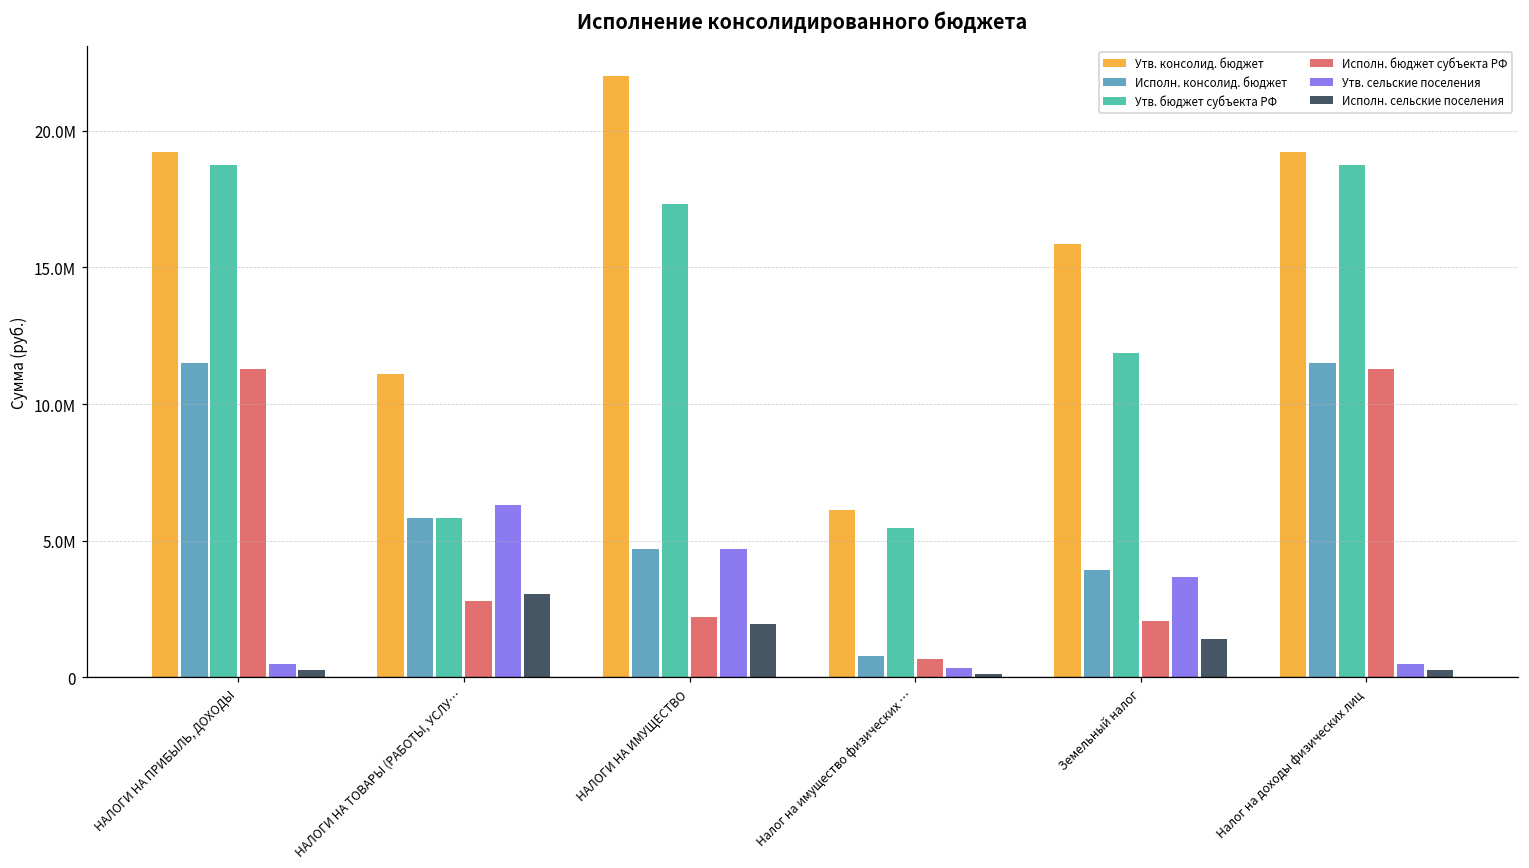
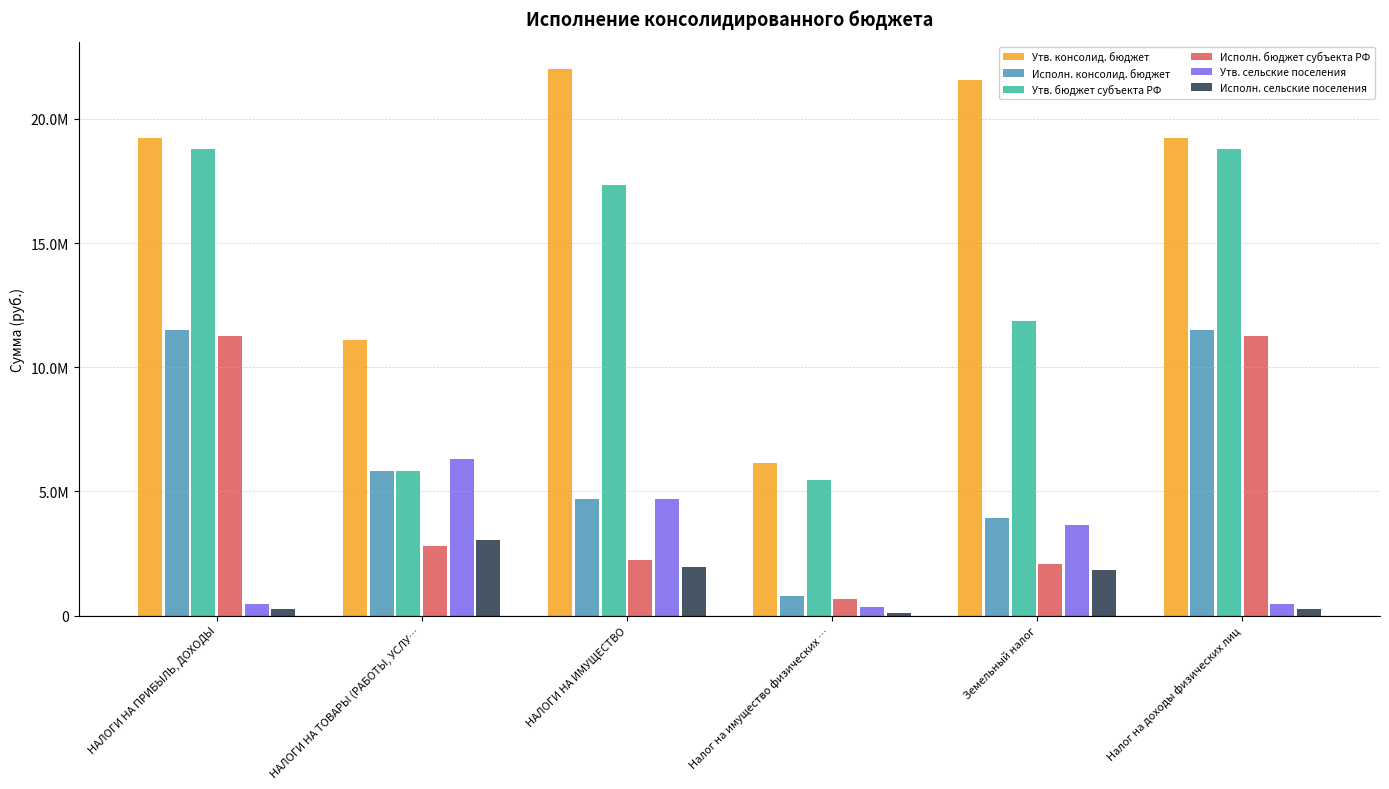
  {
    "Утв. консолид. бюджет": {
      "НАЛОГИ НА ПРИБЫЛЬ, ДОХОДЫ": 19200000,
      "НАЛОГИ НА ТОВАРЫ (РАБОТЫ, УСЛУ…": 11100000,
      "НАЛОГИ НА ИМУЩЕСТВО": 22000000,
      "Налог на имущество физических …": 6100000,
-     "Земельный налог": 15900000,
+     "Земельный налог": 21600000,
      "Налог на доходы физических лиц": 19200000
    },
    "Исполн. бюджет субъекта РФ": {
      "НАЛОГИ НА ПРИБЫЛЬ, ДОХОДЫ": 11300000,
      "НАЛОГИ НА ТОВАРЫ (РАБОТЫ, УСЛУ…": 2800000,
      "НАЛОГИ НА ИМУЩЕСТВО": 2200000,
      "Налог на имущество физических …": 700000,
      "Земельный налог": 2100000,
      "Налог на доходы физических лиц": 11300000
    },
    "Утв. сельские поселения": {
      "НАЛОГИ НА ПРИБЫЛЬ, ДОХОДЫ": 500000,
      "НАЛОГИ НА ТОВАРЫ (РАБОТЫ, УСЛУ…": 6300000,
      "НАЛОГИ НА ИМУЩЕСТВО": 4700000,
      "Налог на имущество физических …": 300000,
      "Земельный налог": 3700000,
      "Налог на доходы физических лиц": 500000
    },
    "Исполн. сельские поселения": {
      "НАЛОГИ НА ПРИБЫЛЬ, ДОХОДЫ": 200000,
      "НАЛОГИ НА ТОВАРЫ (РАБОТЫ, УСЛУ…": 3000000,
      "НАЛОГИ НА ИМУЩЕСТВО": 2000000,
      "Налог на имущество физических …": 100000,
-     "Земельный налог": 1400000,
+     "Земельный налог": 1800000,
      "Налог на доходы физических лиц": 200000
    }
  }
